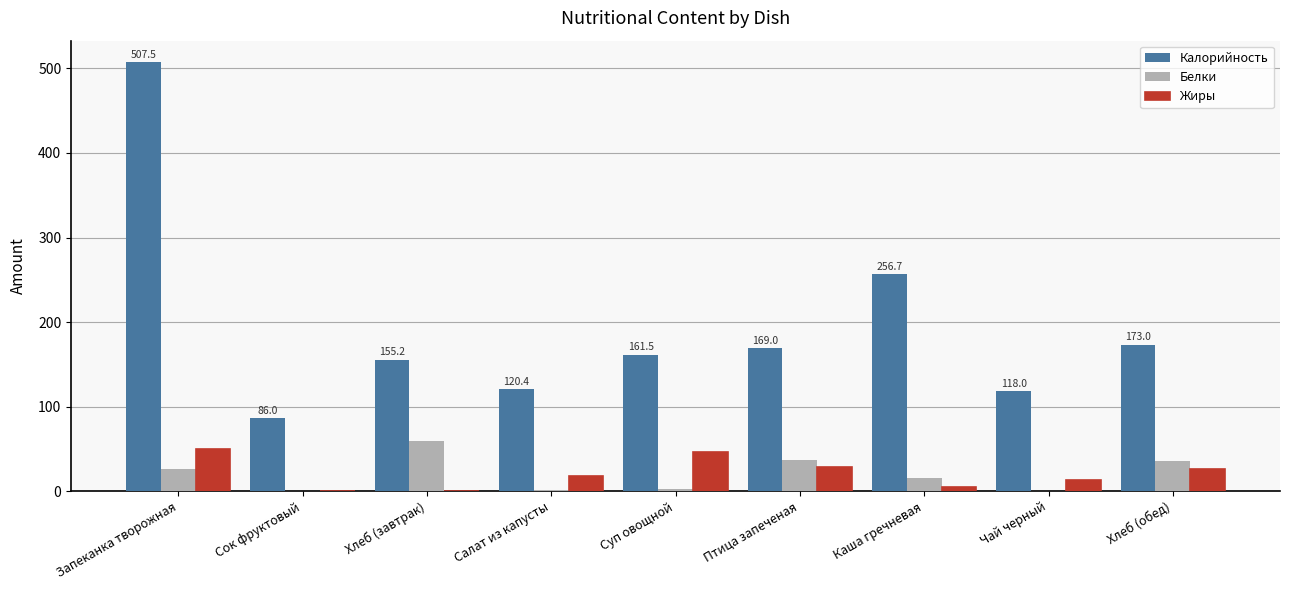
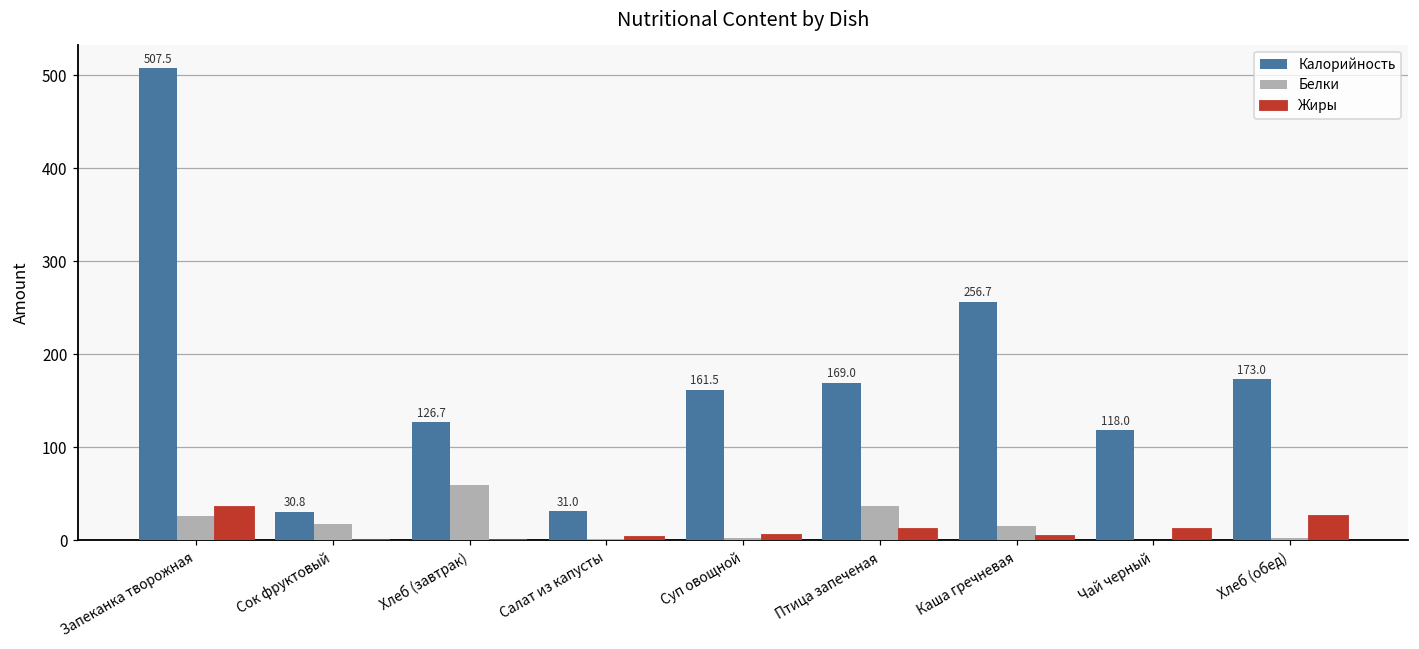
  {
    "Калорийность": {
      "Запеканка творожная": 507.5,
-     "Сок фруктовый": 86.0,
-     "Хлеб (завтрак)": 155.2,
-     "Салат из капусты": 120.4,
+     "Сок фруктовый": 30.8,
+     "Хлеб (завтрак)": 126.7,
+     "Салат из капусты": 31.0,
      "Суп овощной": 161.5,
      "Птица запеченая": 169.0,
      "Каша гречневая": 256.7,
      "Чай черный": 118.0,
      "Хлеб (обед)": 173.0
    },
    "Белки": {
      "Запеканка творожная": 30,
-     "Сок фруктовый": 0,
+     "Сок фруктовый": 20,
      "Хлеб (завтрак)": 60,
      "Птица запеченая": 40,
      "Каша гречневая": 20,
-     "Хлеб (обед)": 40
+     "Хлеб (обед)": 0
    },
    "Жиры": {
-     "Запеканка творожная": 50,
-     "Салат из капусты": 20,
-     "Суп овощной": 50,
-     "Птица запеченая": 30,
+     "Запеканка творожная": 40,
+     "Салат из капусты": 0,
+     "Суп овощной": 10,
+     "Птица запеченая": 10,
      "Каша гречневая": 0,
      "Чай черный": 10,
      "Хлеб (обед)": 30
    }
  }
